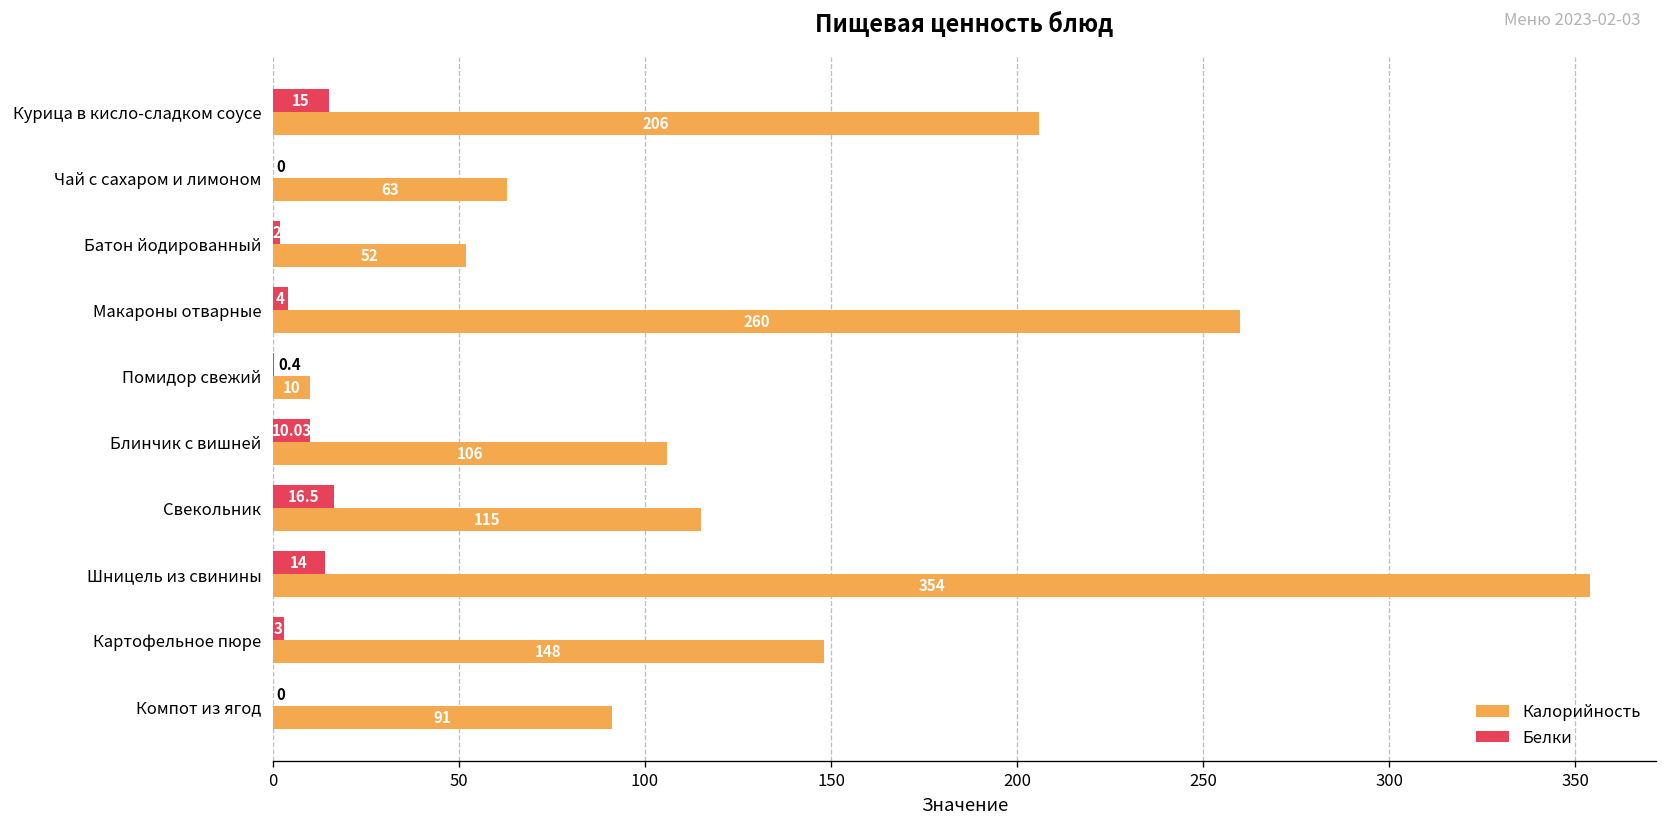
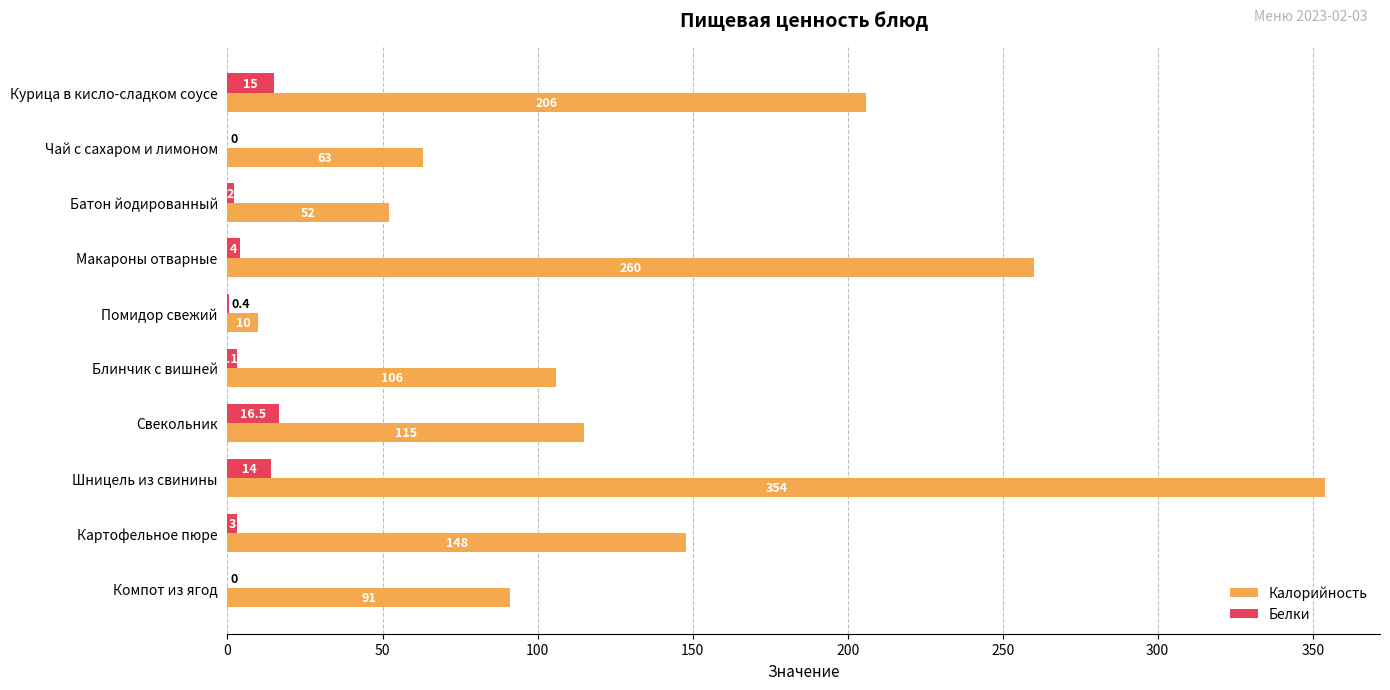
  {
    "Калорийность": {
      "Курица в кисло-сладком соусе": 206,
      "Чай с сахаром и лимоном": 63,
      "Батон йодированный": 52,
      "Макароны отварные": 260,
      "Помидор свежий": 10,
      "Блинчик с вишней": 106,
      "Свекольник": 115,
      "Шницель из свинины": 354,
      "Картофельное пюре": 148,
      "Компот из ягод": 91
    },
    "Белки": {
-     "Блинчик с вишней": 10
+     "Блинчик с вишней": 3
    }
  }
